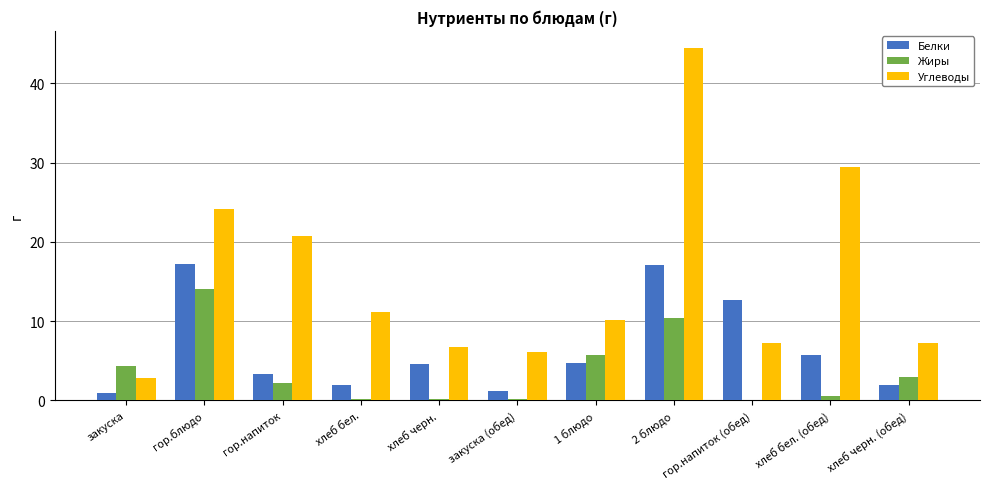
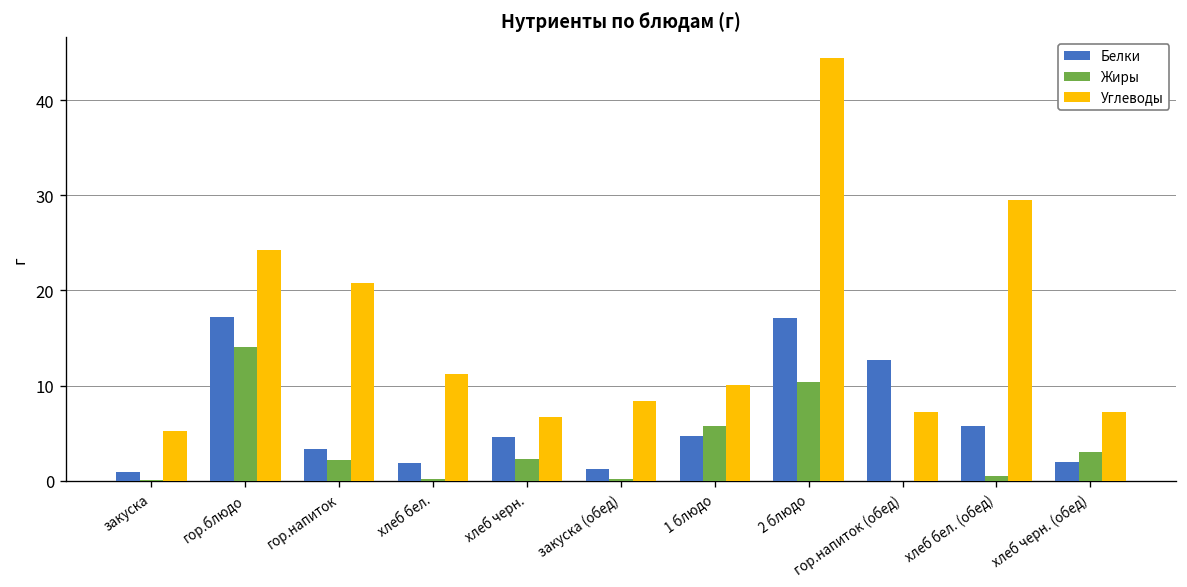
  {
    "Белки": {
      "закуска": 1,
      "гор.блюдо": 17,
      "гор.напиток": 3,
      "хлеб бел.": 2,
      "хлеб черн.": 5,
      "закуска (обед)": 1,
      "1 блюдо": 5,
      "2 блюдо": 17,
      "гор.напиток (обед)": 13,
      "хлеб бел. (обед)": 6,
      "хлеб черн. (обед)": 2
    },
    "Жиры": {
-     "закуска": 4,
+     "закуска": 0,
      "гор.блюдо": 14,
      "гор.напиток": 2,
-     "хлеб черн.": 0,
+     "хлеб черн.": 2,
      "1 блюдо": 6,
      "2 блюдо": 10,
      "гор.напиток (обед)": 0,
      "хлеб бел. (обед)": 1,
      "хлеб черн. (обед)": 3
    },
    "Углеводы": {
-     "закуска": 3,
+     "закуска": 5,
      "гор.блюдо": 24,
      "гор.напиток": 21,
      "хлеб бел.": 11,
      "хлеб черн.": 7,
-     "закуска (обед)": 6,
+     "закуска (обед)": 8,
      "1 блюдо": 10,
      "2 блюдо": 44,
      "гор.напиток (обед)": 7,
      "хлеб бел. (обед)": 30,
      "хлеб черн. (обед)": 7
    }
  }
